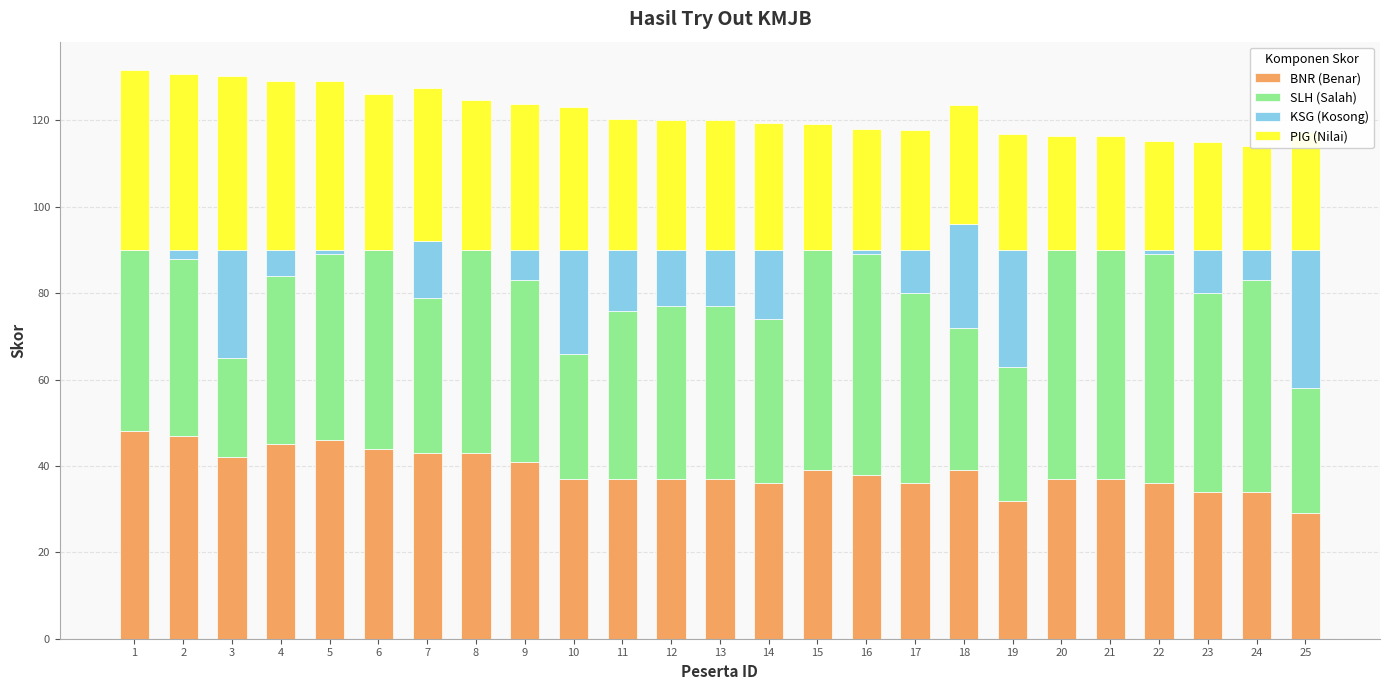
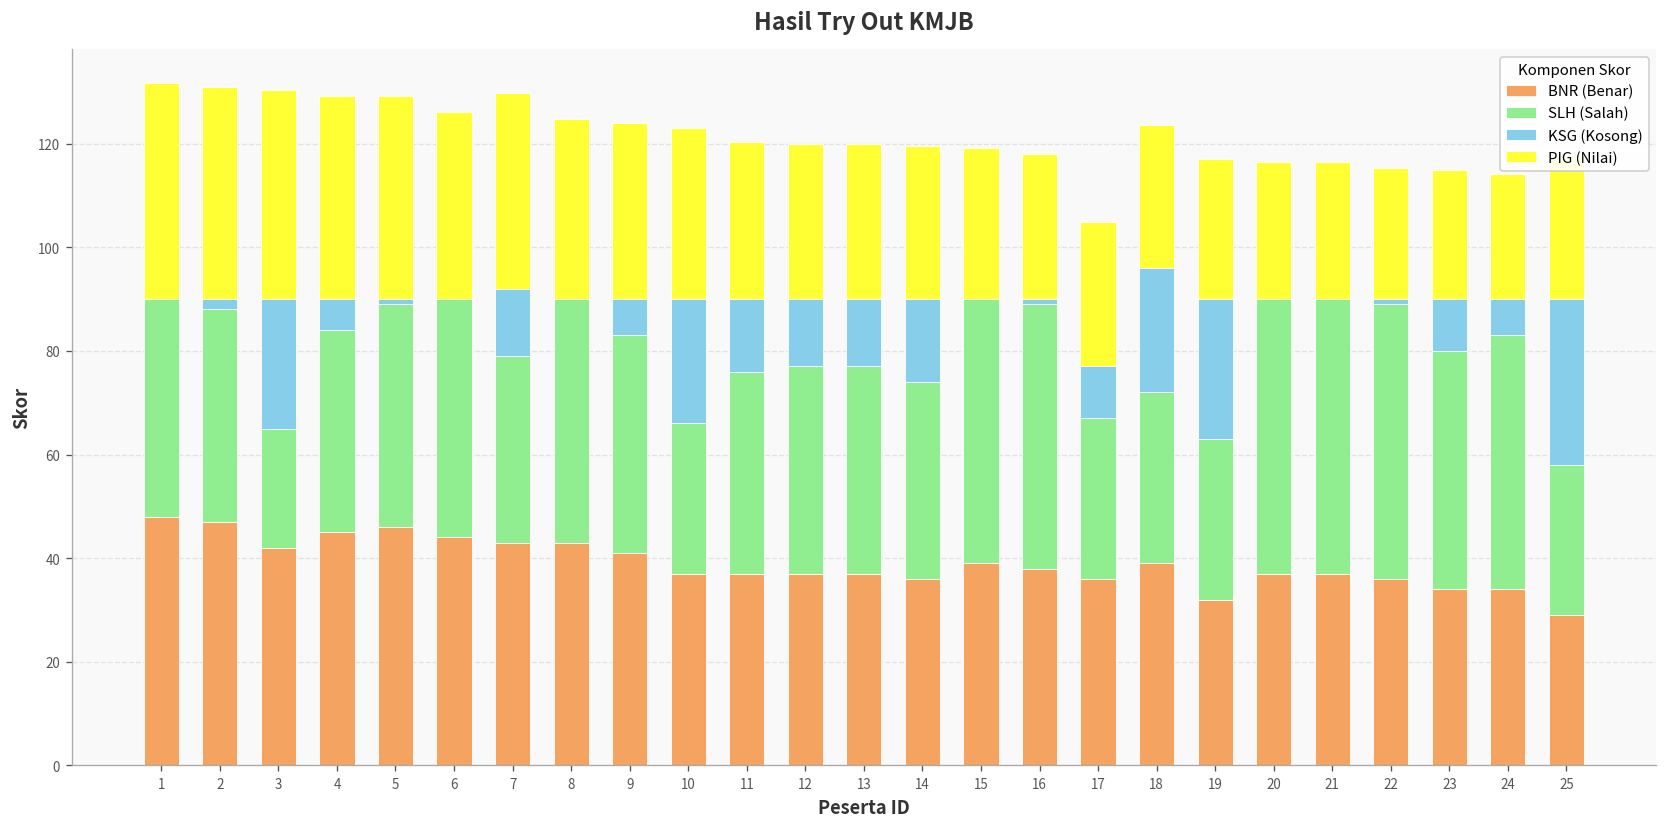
  {
    "BNR (Benar)": {
      "1": 48,
      "2": 47,
      "3": 42,
      "4": 45,
      "5": 46,
      "6": 44,
      "7": 43,
      "8": 43,
      "9": 41,
      "10": 37,
      "11": 37,
      "12": 37,
      "13": 37,
      "14": 36,
      "15": 39,
      "16": 38,
      "17": 36,
      "18": 39,
      "19": 32,
      "20": 37,
      "21": 37,
      "22": 36,
      "23": 34,
      "24": 34,
      "25": 29
    },
    "SLH (Salah)": {
      "1": 42,
      "2": 41,
      "3": 23,
      "4": 39,
      "5": 43,
      "6": 46,
      "7": 36,
      "8": 47,
      "9": 42,
      "10": 29,
      "11": 39,
      "12": 40,
      "13": 40,
      "14": 38,
      "15": 51,
      "16": 51,
-     "17": 44,
+     "17": 31,
      "18": 33,
      "19": 31,
      "20": 53,
      "21": 53,
      "22": 53,
      "23": 46,
      "24": 49,
      "25": 29
    },
    "KSG (Kosong)": {
      "1": 0,
      "2": 2,
      "3": 25,
      "4": 6,
      "5": 1,
      "6": 0,
      "7": 13,
      "8": 0,
      "9": 7,
      "10": 24,
      "11": 14,
      "12": 13,
      "13": 13,
      "14": 16,
      "15": 0,
      "16": 1,
      "17": 10,
      "18": 24,
      "19": 27,
      "20": 0,
      "21": 0,
      "22": 1,
      "23": 10,
      "24": 7,
      "25": 32
    },
    "PIG (Nilai)": {
      "1": 42,
      "2": 41,
      "3": 40,
      "4": 39,
      "5": 39,
      "6": 36,
-     "7": 36,
+     "7": 38,
      "8": 35,
      "9": 34,
      "10": 33,
      "11": 30,
      "12": 30,
      "13": 30,
      "14": 29,
      "15": 29,
      "16": 28,
      "17": 28,
      "18": 28,
      "19": 27,
      "20": 26,
      "21": 26,
      "22": 25,
      "23": 25
    }
  }
